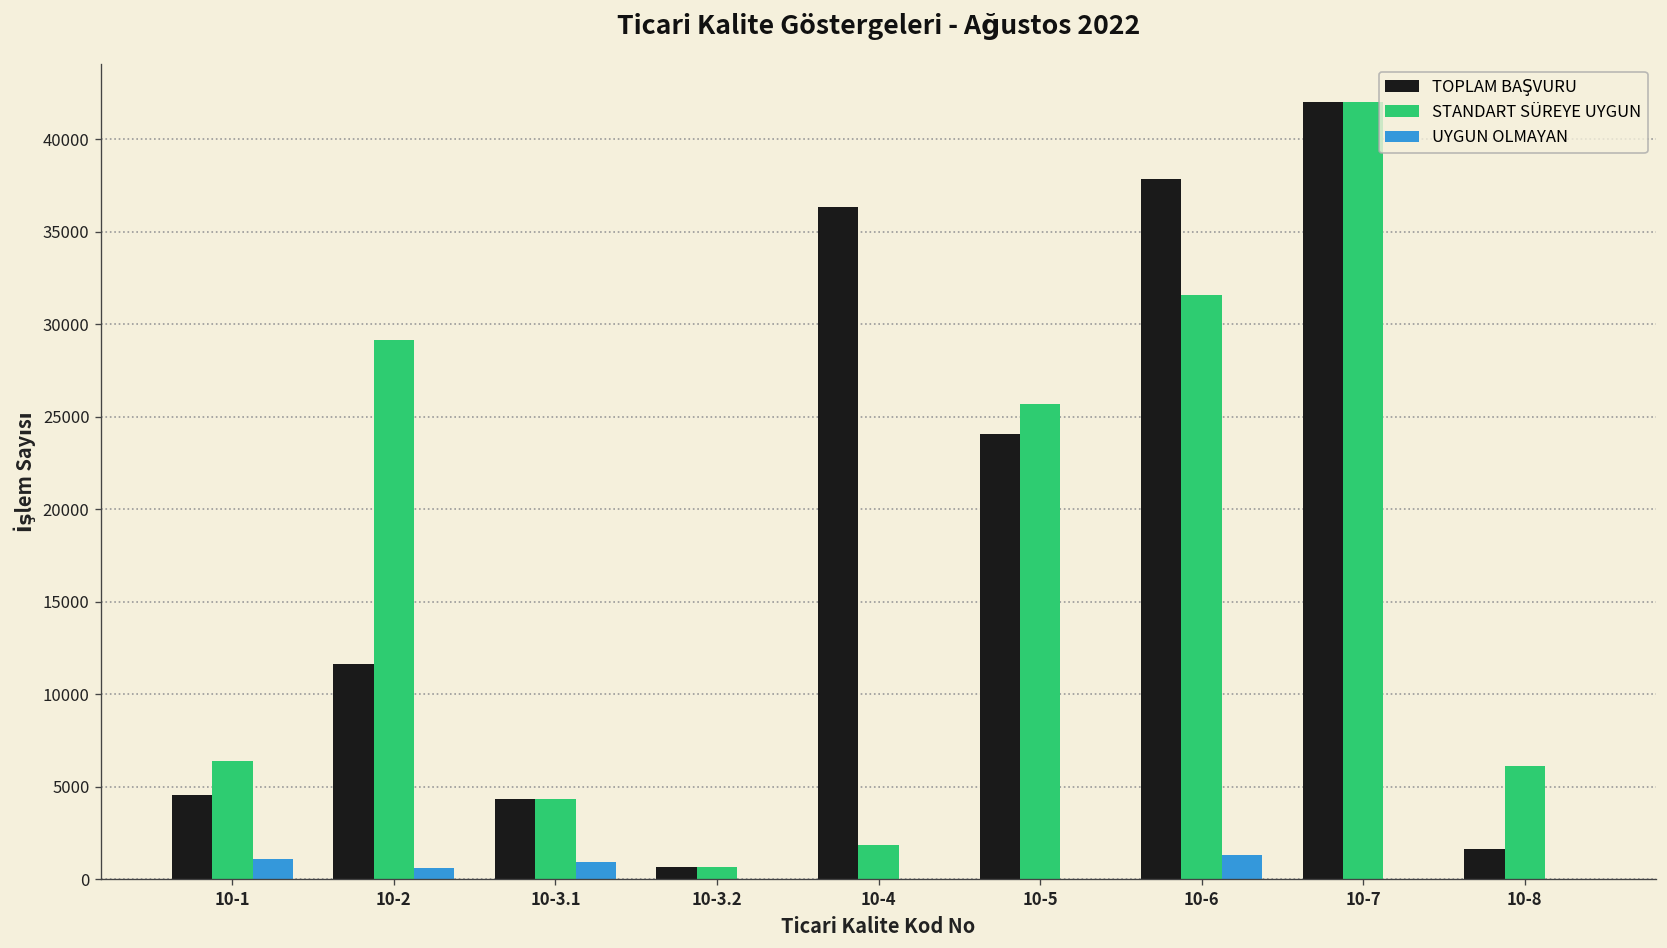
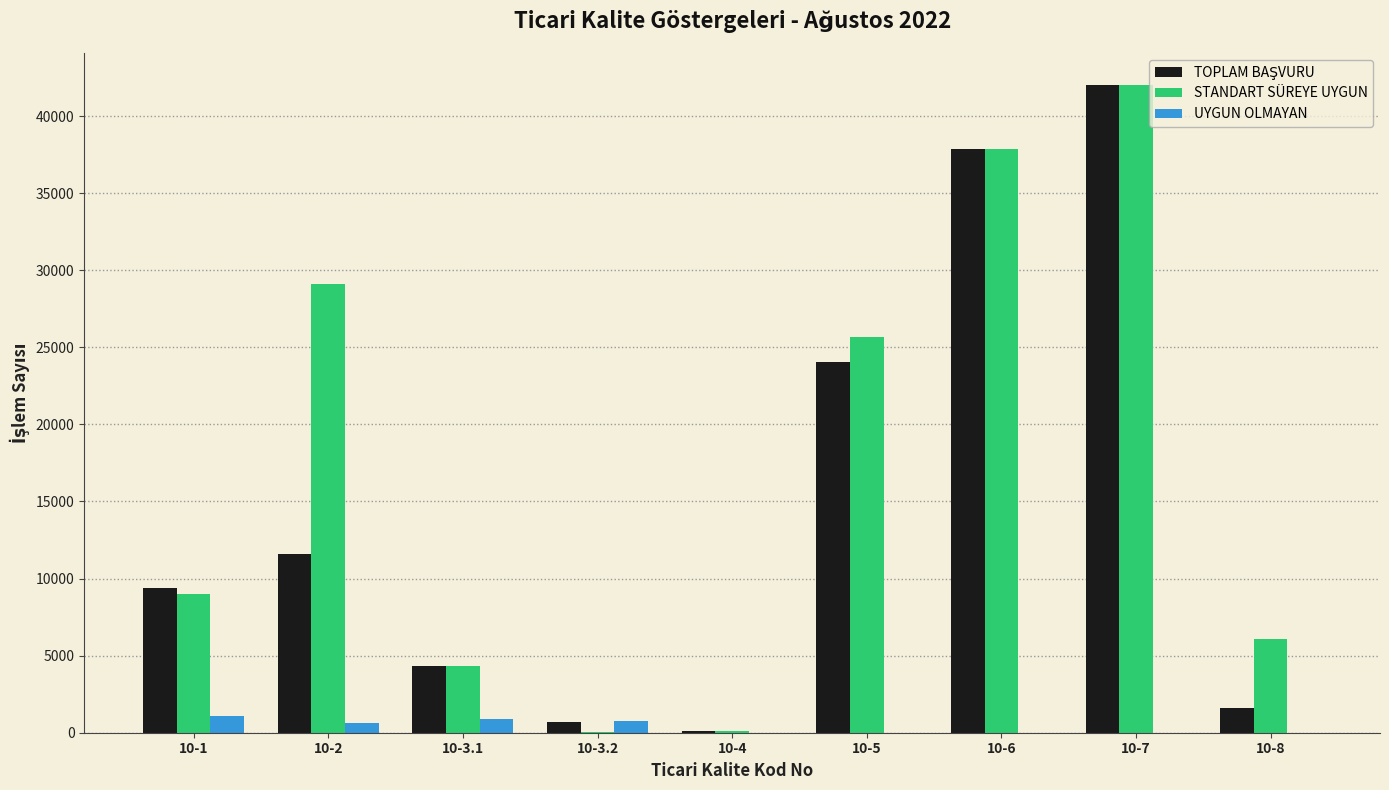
  {
    "TOPLAM BAŞVURU": {
-     "10-1": 4600,
+     "10-1": 9400,
      "10-2": 11600,
      "10-3.1": 4300,
      "10-3.2": 700,
-     "10-4": 36300,
+     "10-4": 100,
      "10-5": 24100,
      "10-6": 37800,
      "10-7": 42000,
      "10-8": 1600
    },
    "STANDART SÜREYE UYGUN": {
-     "10-1": 6400,
+     "10-1": 9000,
      "10-2": 29100,
      "10-3.1": 4300,
-     "10-3.2": 700,
-     "10-4": 1900,
+     "10-3.2": 0,
+     "10-4": 100,
      "10-5": 25700,
-     "10-6": 31600,
+     "10-6": 37800,
      "10-7": 42000,
      "10-8": 6100
    },
    "UYGUN OLMAYAN": {
      "10-1": 1100,
      "10-2": 600,
      "10-3.1": 900,
-     "10-3.2": 0,
-     "10-6": 1300,
+     "10-3.2": 700,
+     "10-6": 0,
      "10-7": 0,
      "10-8": 0
    }
  }
